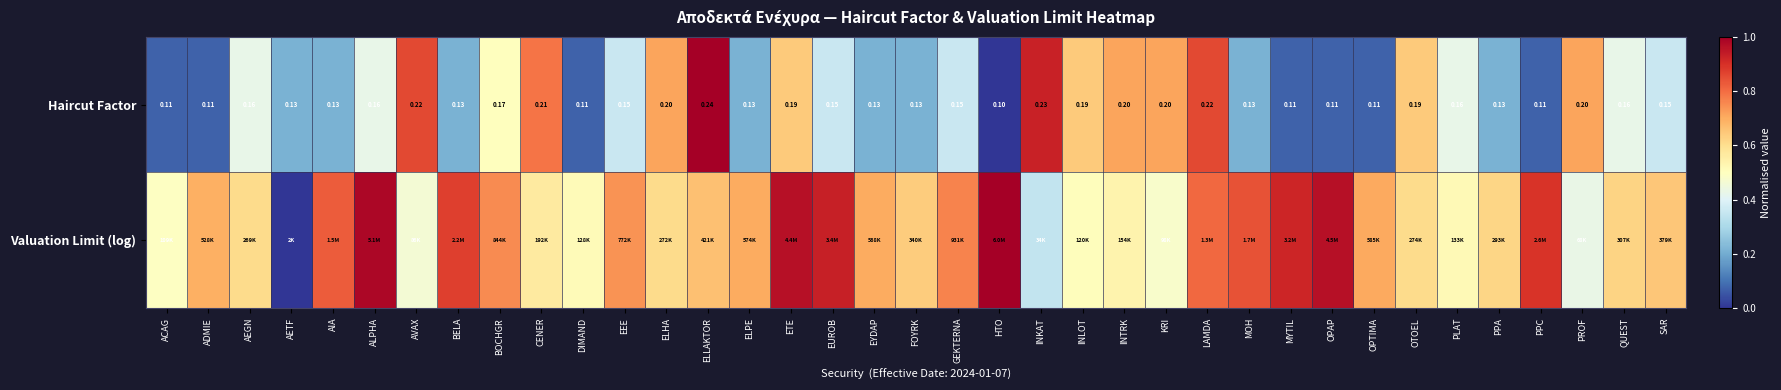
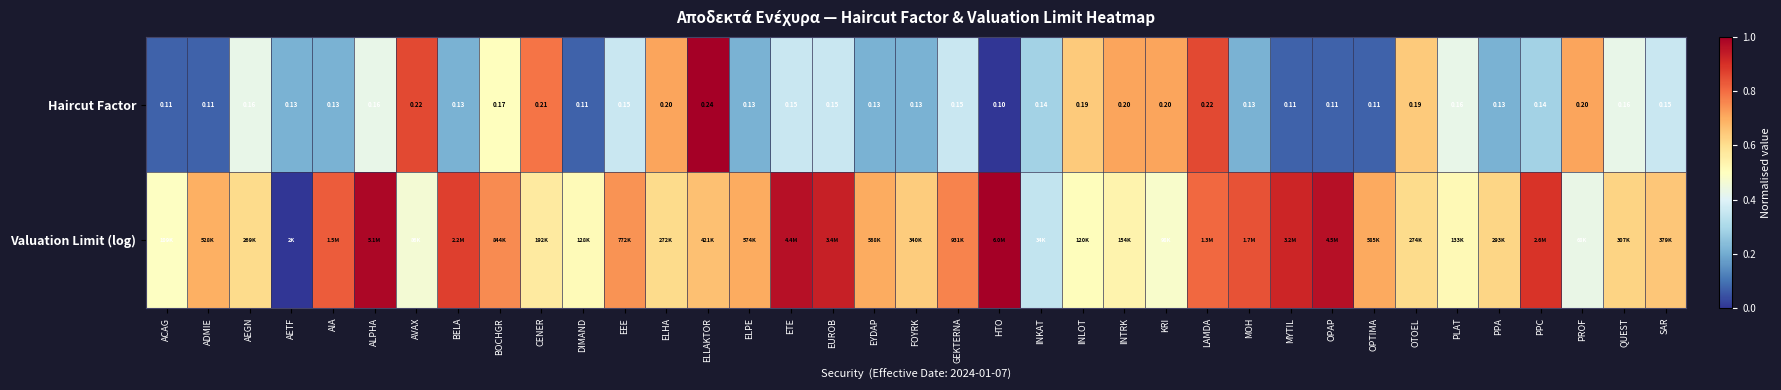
  {
    "Haircut Factor": {
      "ACAG": "0.11",
      "ADMIE": "0.11",
      "AETF": "0.13",
      "AIA": "0.13",
      "AVAX": "0.22",
      "BELA": "0.13",
      "BOCHGR": "0.17",
      "CENER": "0.21",
      "DIMAND": "0.11",
      "EEE": "0.15",
      "ELHA": "0.20",
      "ELLAKTOR": "0.24",
      "ELPE": "0.13",
-     "ETE": "0.19",
+     "ETE": "0.15",
      "EUROB": "0.15",
      "EYDAP": "0.13",
      "FOYRK": "0.13",
      "GEKTERNA": "0.15",
      "HTO": "0.10",
-     "INKAT": "0.23",
+     "INKAT": "0.14",
      "INLOT": "0.19",
      "INTRK": "0.20",
      "KRI": "0.20",
      "LAMDA": "0.22",
      "MOH": "0.13",
      "MYTIL": "0.11",
      "OPAP": "0.11",
      "OPTIMA": "0.11",
      "OTOEL": "0.19",
      "PPA": "0.13",
-     "PPC": "0.11",
+     "PPC": "0.14",
      "PROF": "0.20",
      "SAR": "0.15"
    },
    "Valuation Limit (log)": {
      "ACAG": "109K",
      "ADMIE": "528K",
      "AEGN": "269K",
      "AETF": "2K",
      "AIA": "1.5M",
      "ALPHA": "5.1M",
      "BELA": "2.2M",
      "BOCHGR": "844K",
      "CENER": "192K",
      "DIMAND": "128K",
      "EEE": "772K",
      "ELHA": "272K",
      "ELLAKTOR": "421K",
      "ELPE": "574K",
      "ETE": "4.4M",
      "EUROB": "3.4M",
      "EYDAP": "568K",
      "FOYRK": "340K",
      "GEKTERNA": "931K",
      "HTO": "6.0M",
      "INKAT": "34K",
      "INLOT": "120K",
      "INTRK": "154K",
      "KRI": "98K",
      "LAMDA": "1.3M",
      "MOH": "1.7M",
      "MYTIL": "3.2M",
      "OPAP": "4.5M",
      "OPTIMA": "585K",
      "OTOEL": "274K",
      "PLAT": "133K",
      "PPA": "293K",
      "PPC": "2.6M",
      "QUEST": "307K",
      "SAR": "379K"
    }
  }
